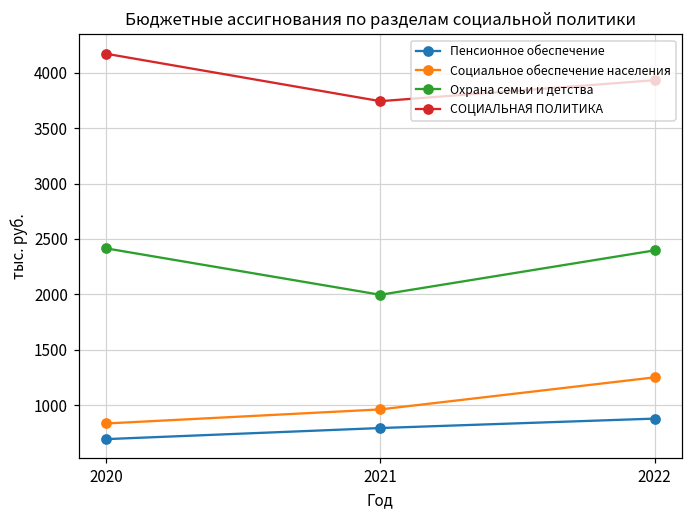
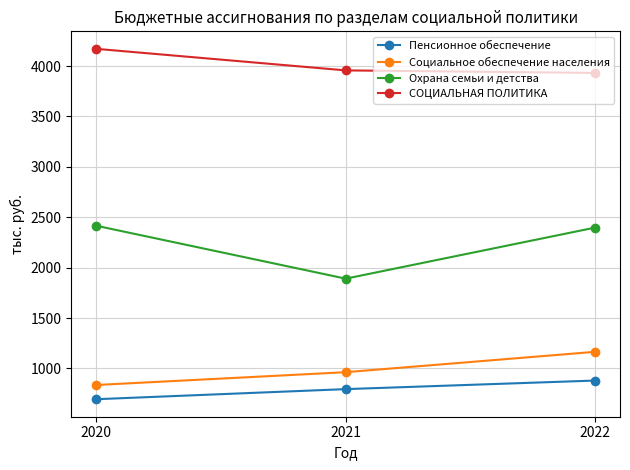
  {
    "Пенсионное обеспечение": {
      "2020": 700,
      "2021": 800,
      "2022": 880
    },
    "Социальное обеспечение населения": {
      "2020": 840,
      "2021": 960,
-     "2022": 1250
+     "2022": 1170
    },
    "Охрана семьи и детства": {
      "2020": 2420,
-     "2021": 2000,
+     "2021": 1890,
      "2022": 2400
    },
    "СОЦИАЛЬНАЯ ПОЛИТИКА": {
      "2020": 4170,
-     "2021": 3740
+     "2021": 3960
    }
  }
